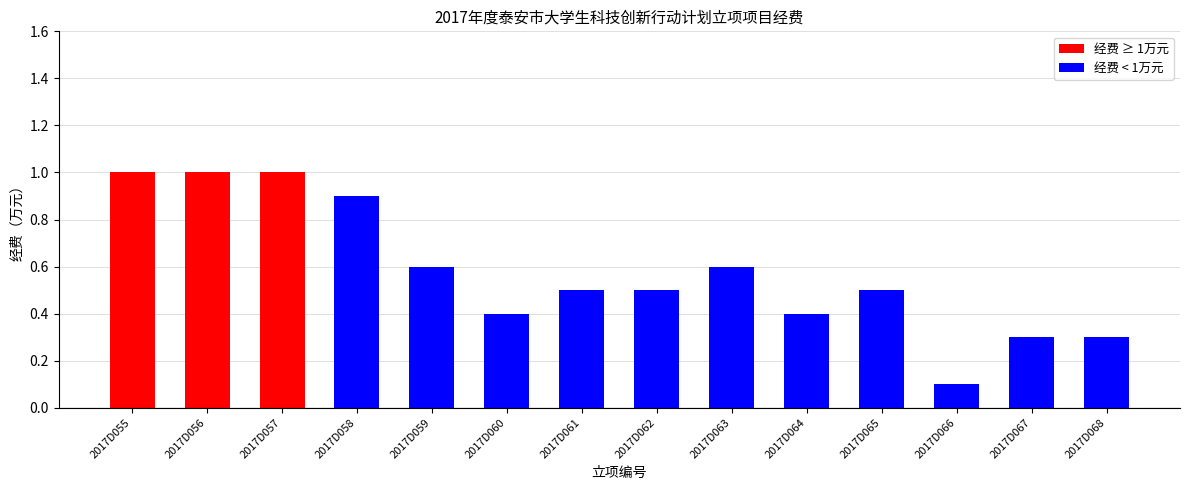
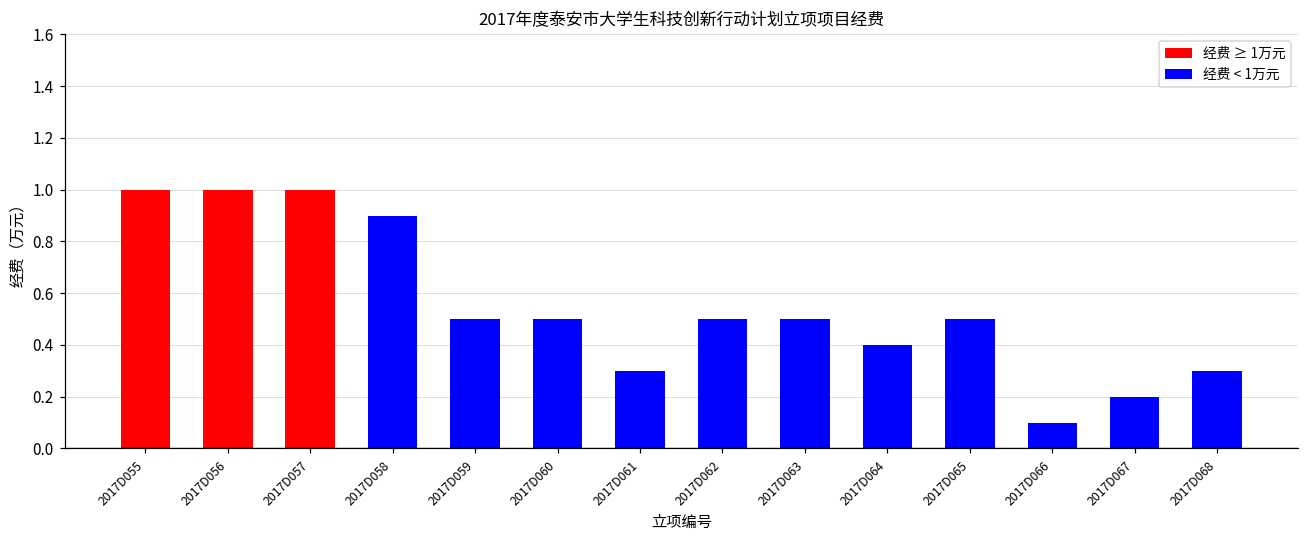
  {
    "2017D055": 1.0,
    "2017D056": 1.0,
    "2017D057": 1.0,
    "2017D058": 0.9,
-   "2017D059": 0.6,
-   "2017D060": 0.4,
-   "2017D061": 0.5,
+   "2017D059": 0.5,
+   "2017D060": 0.5,
+   "2017D061": 0.3,
    "2017D062": 0.5,
-   "2017D063": 0.6,
+   "2017D063": 0.5,
    "2017D064": 0.4,
    "2017D065": 0.5,
    "2017D066": 0.1,
-   "2017D067": 0.3,
+   "2017D067": 0.2,
    "2017D068": 0.3
  }
